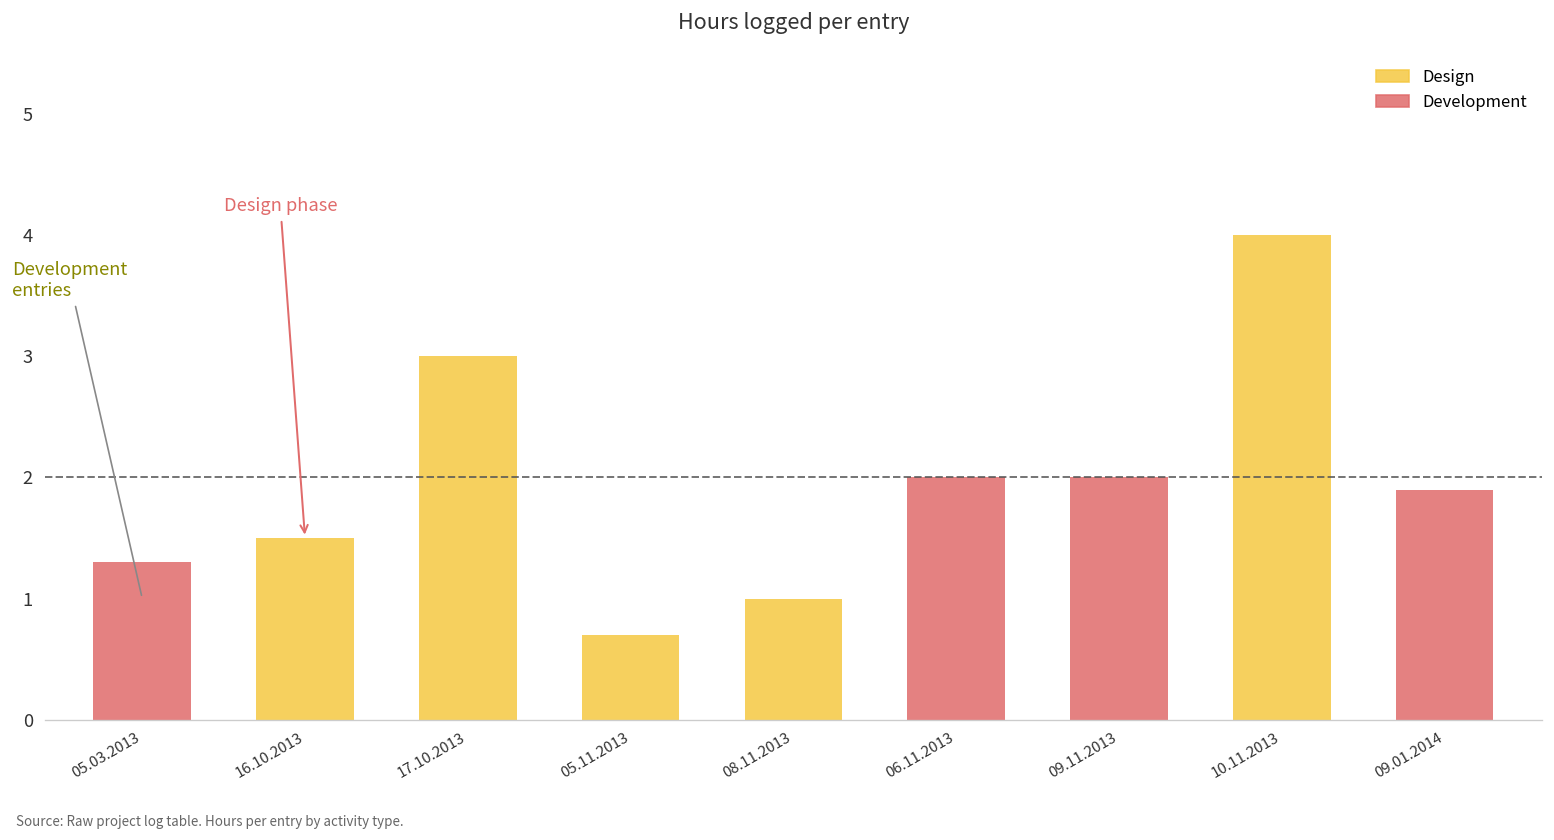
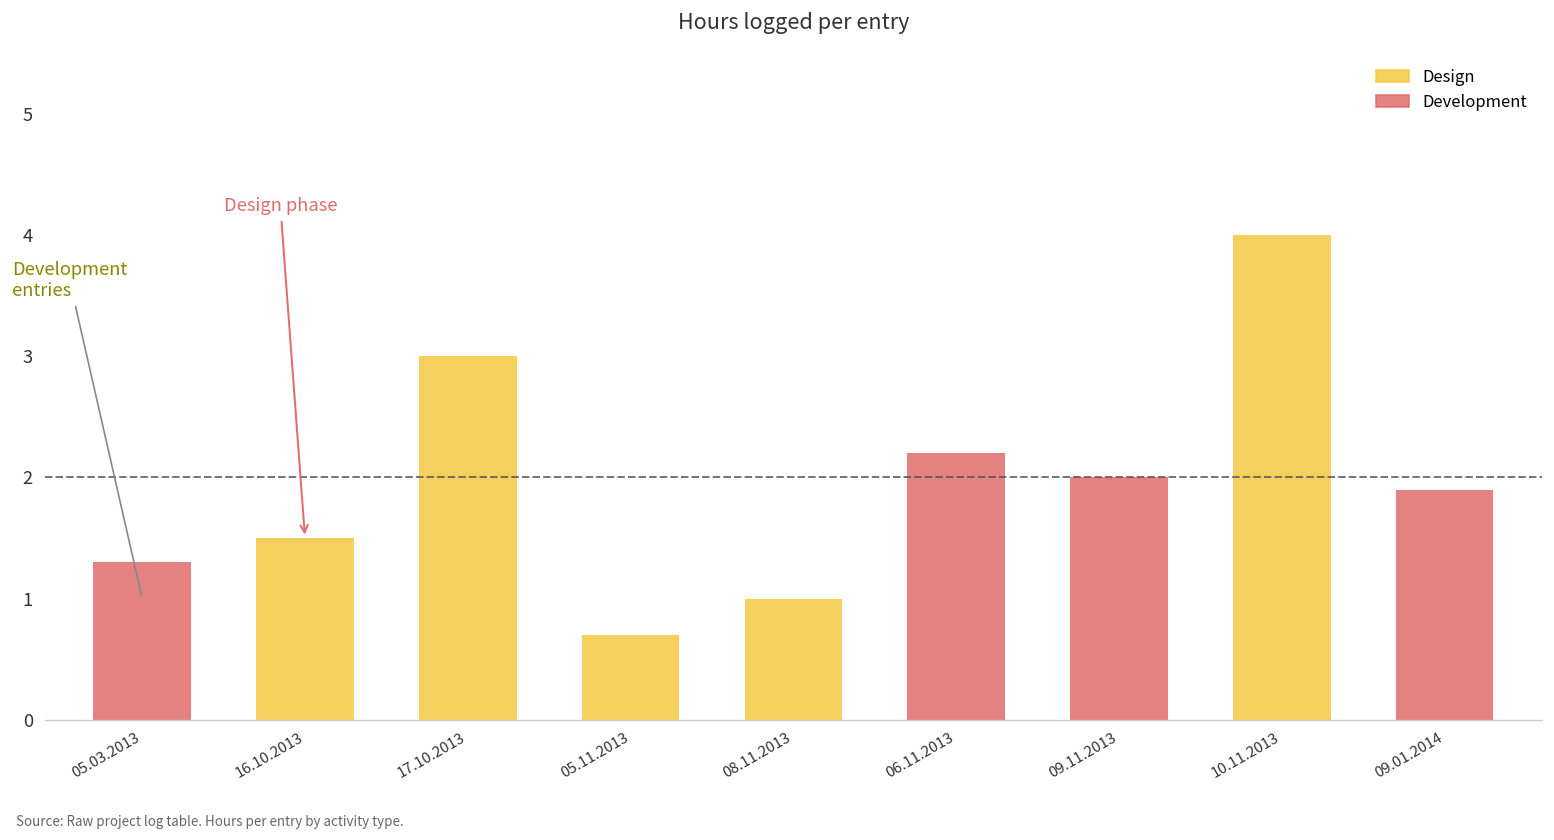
  {
    "Design": {
      "05.03.2013": 0.0,
      "16.10.2013": 1.5,
      "17.10.2013": 3.0,
      "05.11.2013": 0.7,
      "08.11.2013": 1.0,
      "06.11.2013": 0.0,
      "09.11.2013": 0.0,
      "10.11.2013": 4.0,
      "09.01.2014": 0.0
    },
    "Development": {
-     "06.11.2013": 2.0
+     "06.11.2013": 2.2
    }
  }
